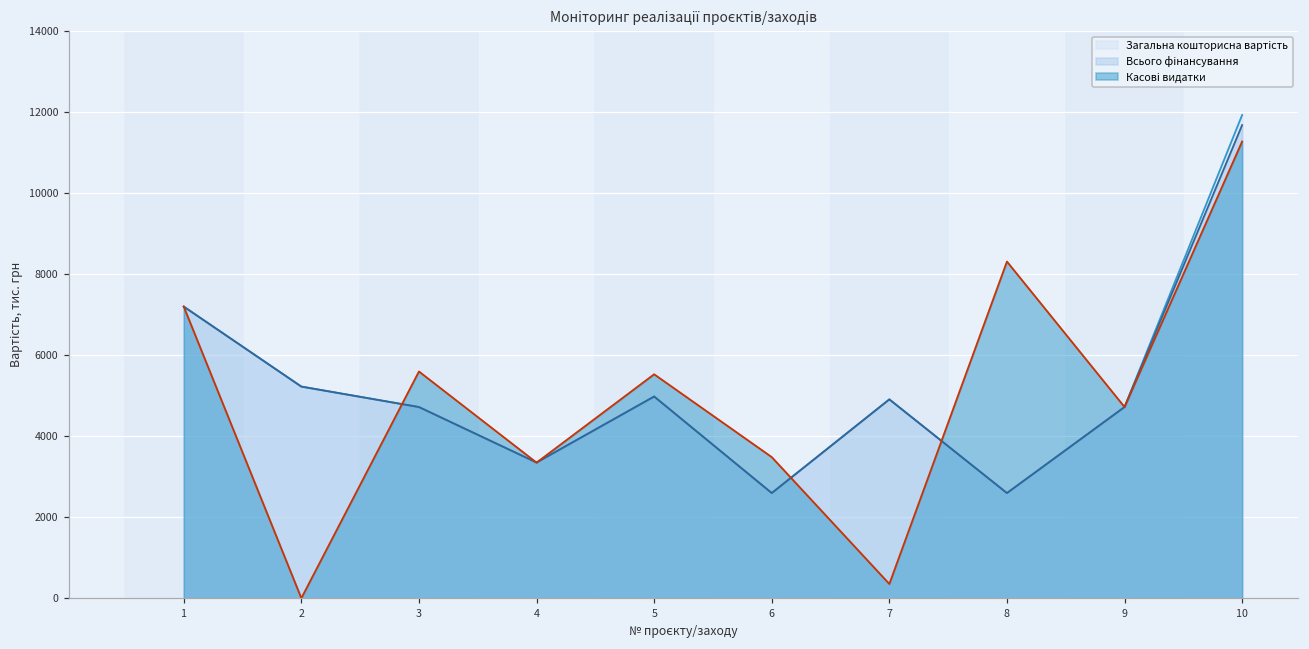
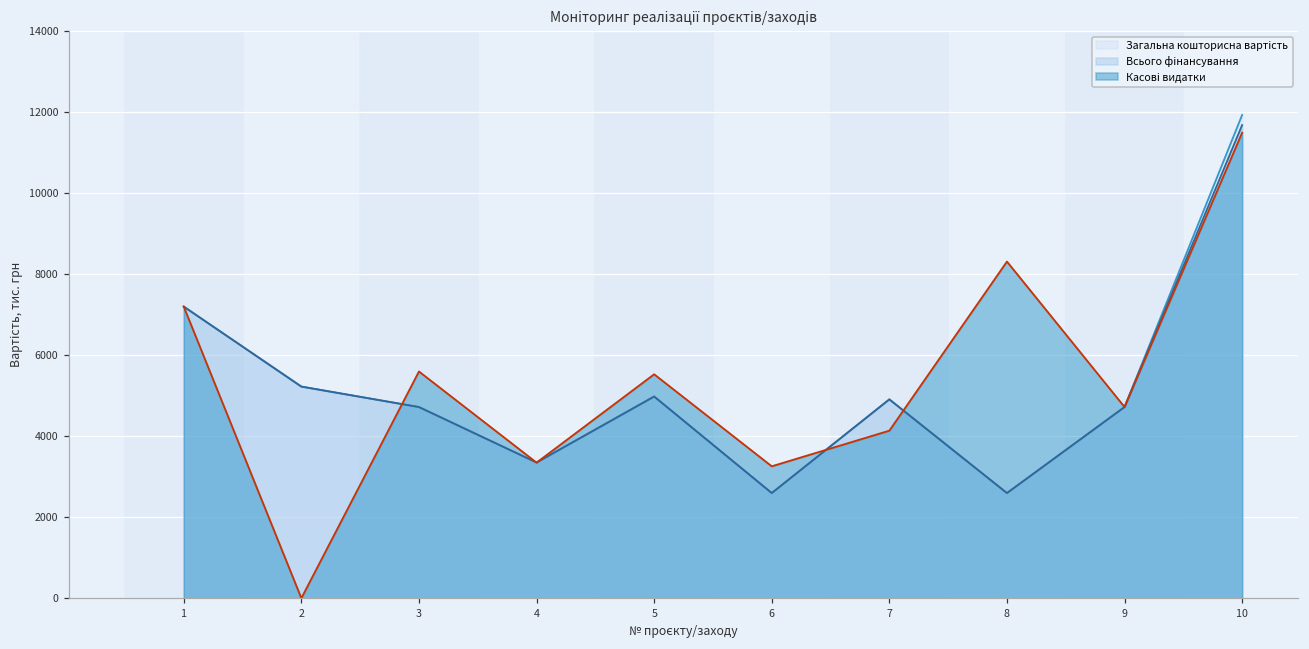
  {
    "Касові видатки": {
      "2": 0,
      "3": 5600,
      "5": 5500,
-     "6": 3500,
-     "7": 400,
+     "6": 3300,
+     "7": 4100,
      "8": 8300,
-     "10": 11300
+     "10": 11500
    }
  }
